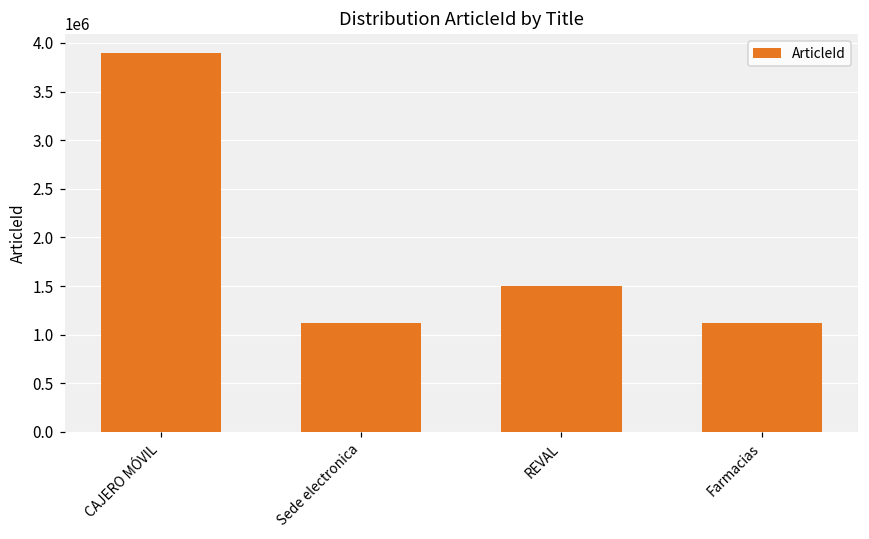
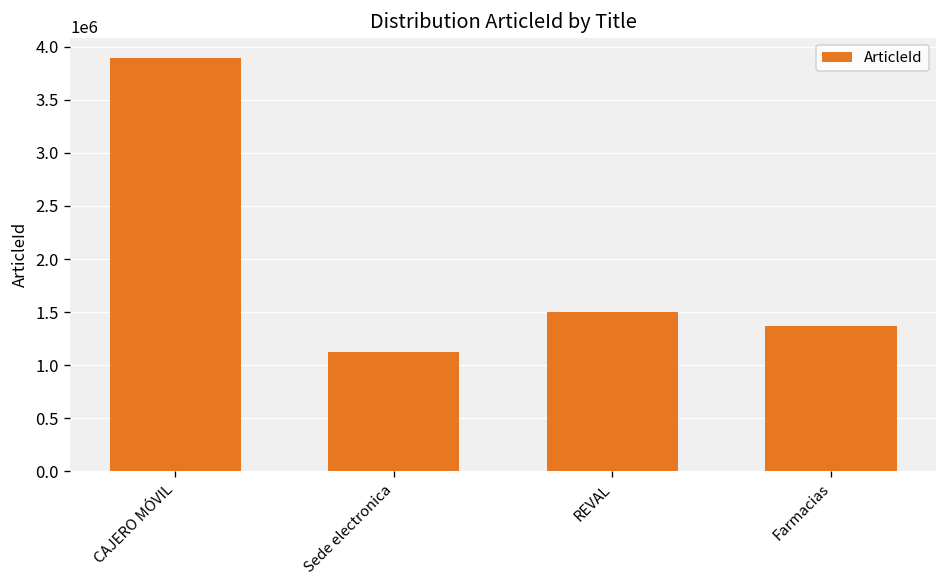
  {
    "CAJERO MÓVIL": 3900000,
    "Sede electronica": 1100000,
    "REVAL": 1500000,
-   "Farmacias": 1100000
+   "Farmacias": 1400000
  }
